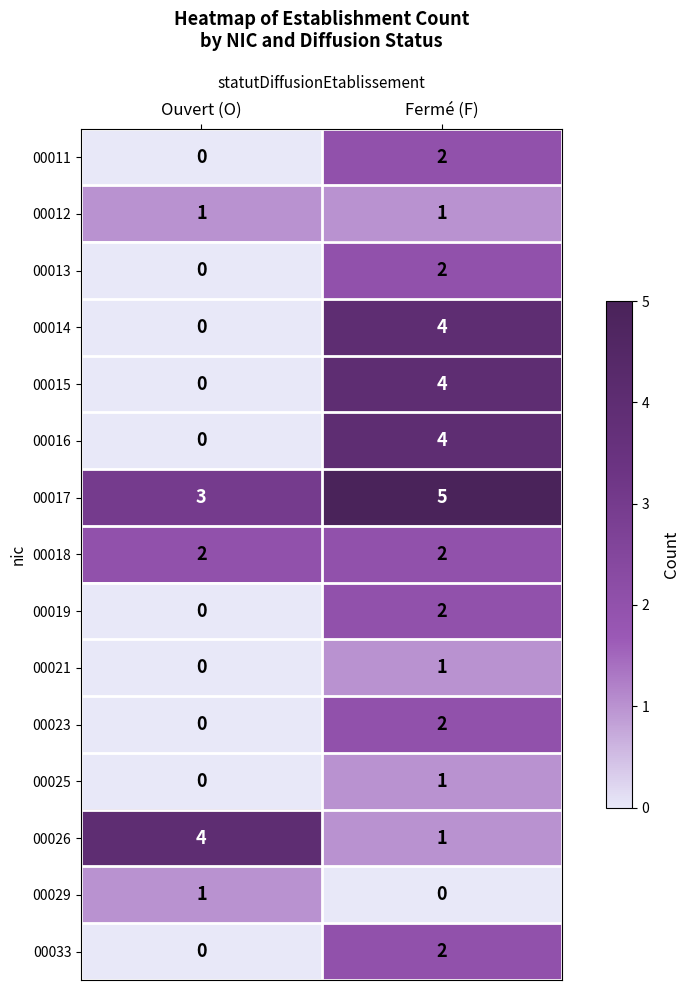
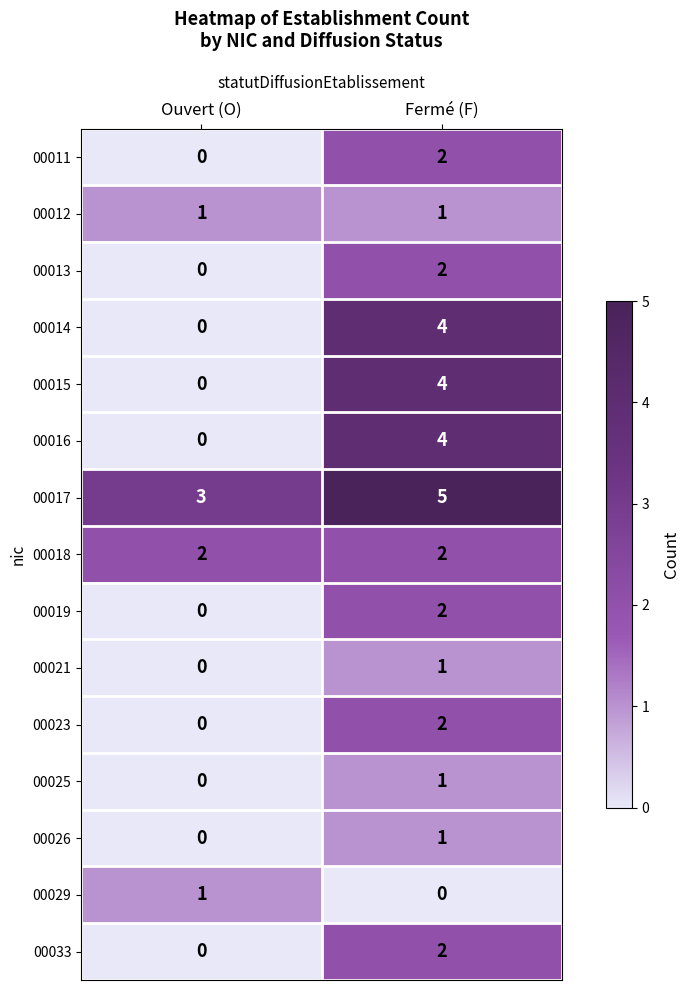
  {
    "00011": {
      "Ouvert (O)": 0,
      "Fermé (F)": 2
    },
    "00012": {
      "Ouvert (O)": 1,
      "Fermé (F)": 1
    },
    "00013": {
      "Ouvert (O)": 0,
      "Fermé (F)": 2
    },
    "00014": {
      "Ouvert (O)": 0,
      "Fermé (F)": 4
    },
    "00015": {
      "Ouvert (O)": 0,
      "Fermé (F)": 4
    },
    "00016": {
      "Ouvert (O)": 0,
      "Fermé (F)": 4
    },
    "00017": {
      "Ouvert (O)": 3,
      "Fermé (F)": 5
    },
    "00018": {
      "Ouvert (O)": 2,
      "Fermé (F)": 2
    },
    "00019": {
      "Ouvert (O)": 0,
      "Fermé (F)": 2
    },
    "00021": {
      "Ouvert (O)": 0,
      "Fermé (F)": 1
    },
    "00023": {
      "Ouvert (O)": 0,
      "Fermé (F)": 2
    },
    "00025": {
      "Ouvert (O)": 0,
      "Fermé (F)": 1
    },
    "00026": {
-     "Ouvert (O)": 4,
+     "Ouvert (O)": 0,
      "Fermé (F)": 1
    },
    "00029": {
      "Ouvert (O)": 1,
      "Fermé (F)": 0
    },
    "00033": {
      "Ouvert (O)": 0,
      "Fermé (F)": 2
    }
  }
